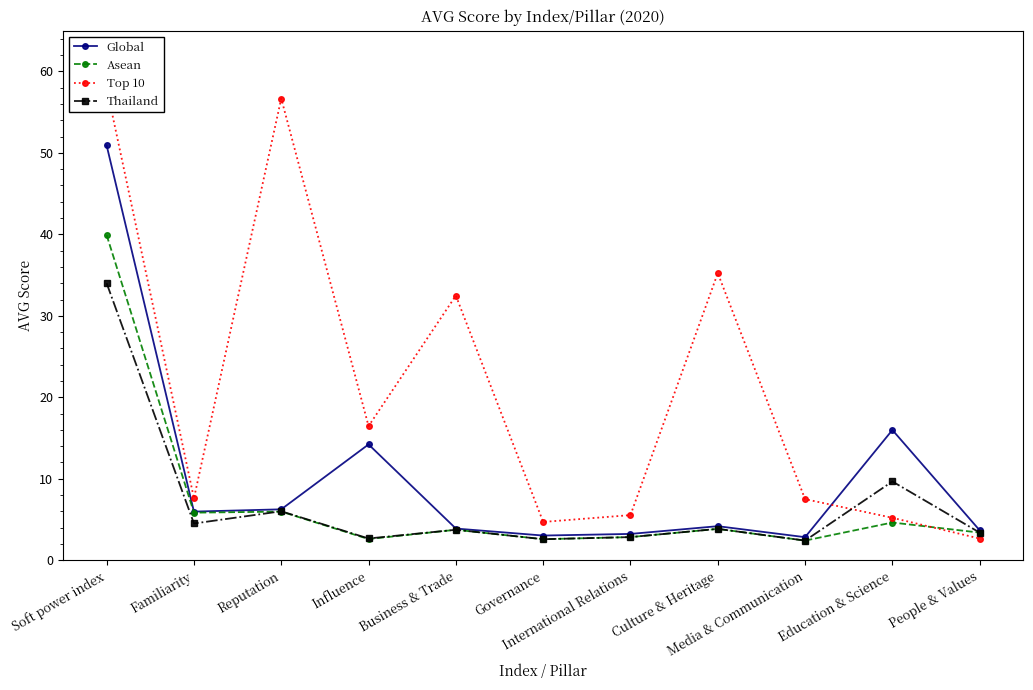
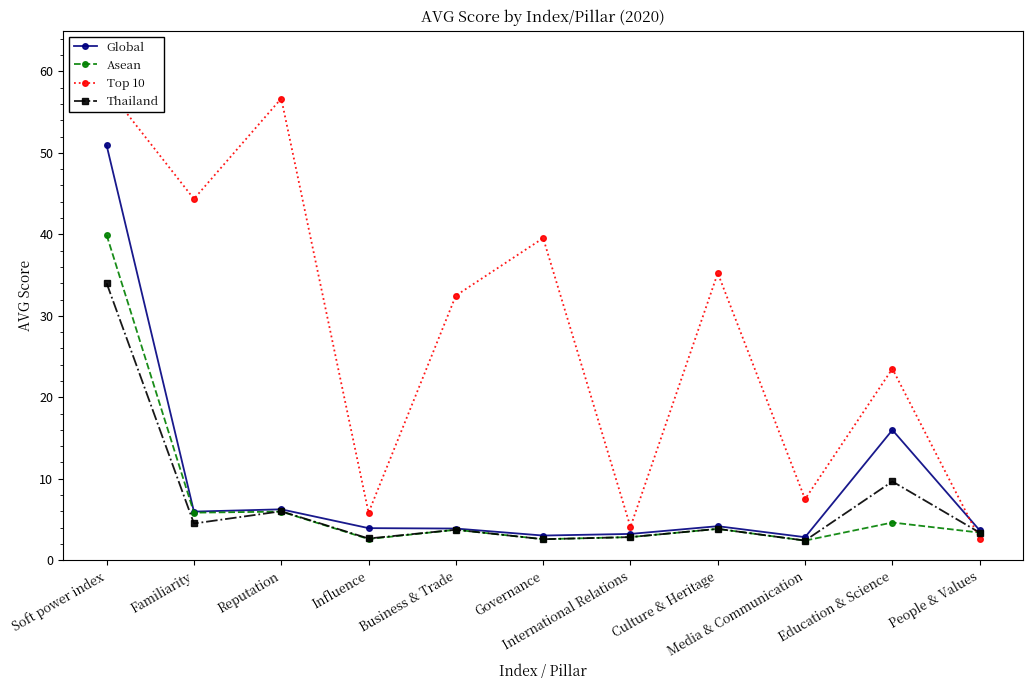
  {
    "Global": {
      "Soft power index": 51,
-     "Influence": 14,
+     "Influence": 4,
      "Governance": 3,
      "International Relations": 3,
      "Culture & Heritage": 4,
      "Media & Communication": 3,
      "Education & Science": 16
    },
    "Asean": {
      "Soft power index": 40,
      "Education & Science": 5
    },
    "Top 10": {
-     "Familiarity": 8,
+     "Familiarity": 44,
      "Reputation": 57,
-     "Influence": 16,
+     "Influence": 6,
      "Business & Trade": 32,
-     "Governance": 5,
-     "International Relations": 6,
+     "Governance": 40,
+     "International Relations": 4,
      "Culture & Heritage": 35,
      "Media & Communication": 7,
-     "Education & Science": 5,
+     "Education & Science": 24,
      "People & Values": 3
    },
    "Thailand": {
      "Soft power index": 34,
      "Familiarity": 5,
      "Education & Science": 10
    }
  }
